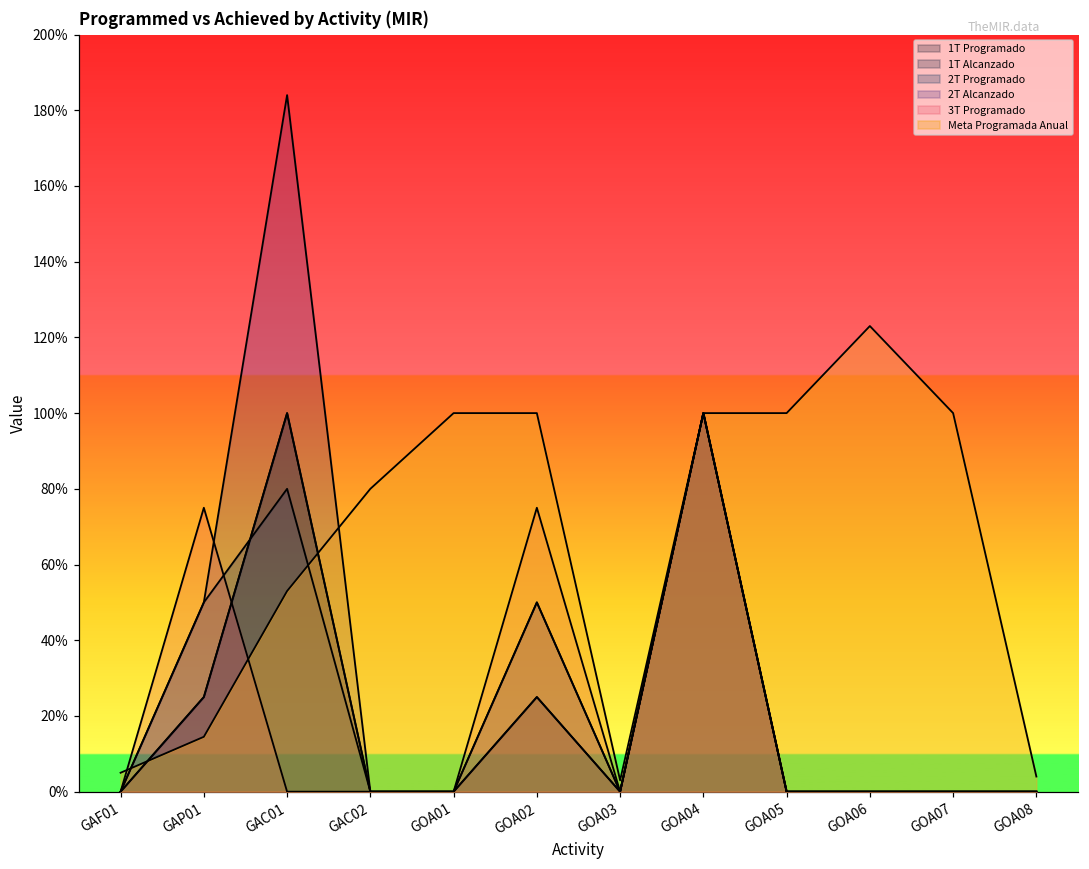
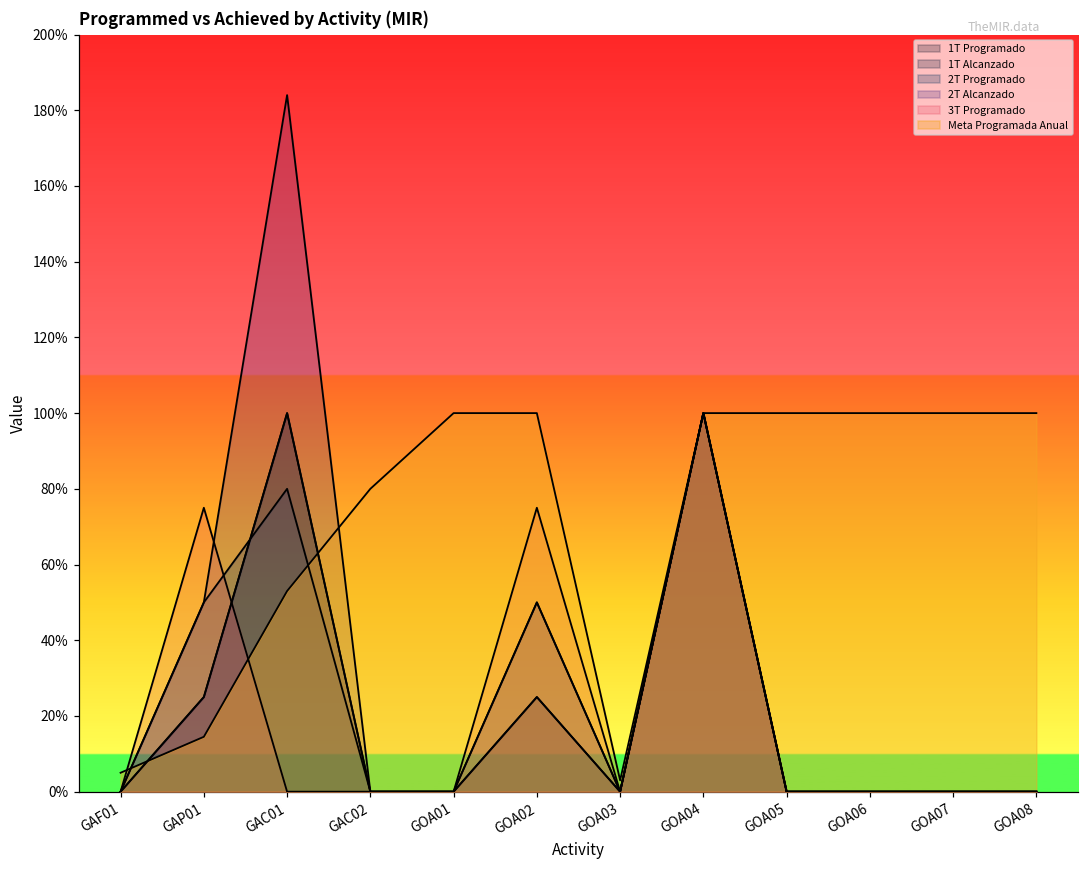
  {
    "Meta Programada Anual": {
      "GAF01": "5%",
      "GAP01": "15%",
      "GAC01": "53%",
      "GAC02": "80%",
      "GOA01": "100%",
      "GOA02": "100%",
      "GOA03": "3%",
      "GOA05": "100%",
-     "GOA06": "123%",
+     "GOA06": "100%",
      "GOA07": "100%",
-     "GOA08": "4%"
+     "GOA08": "100%"
    }
  }
